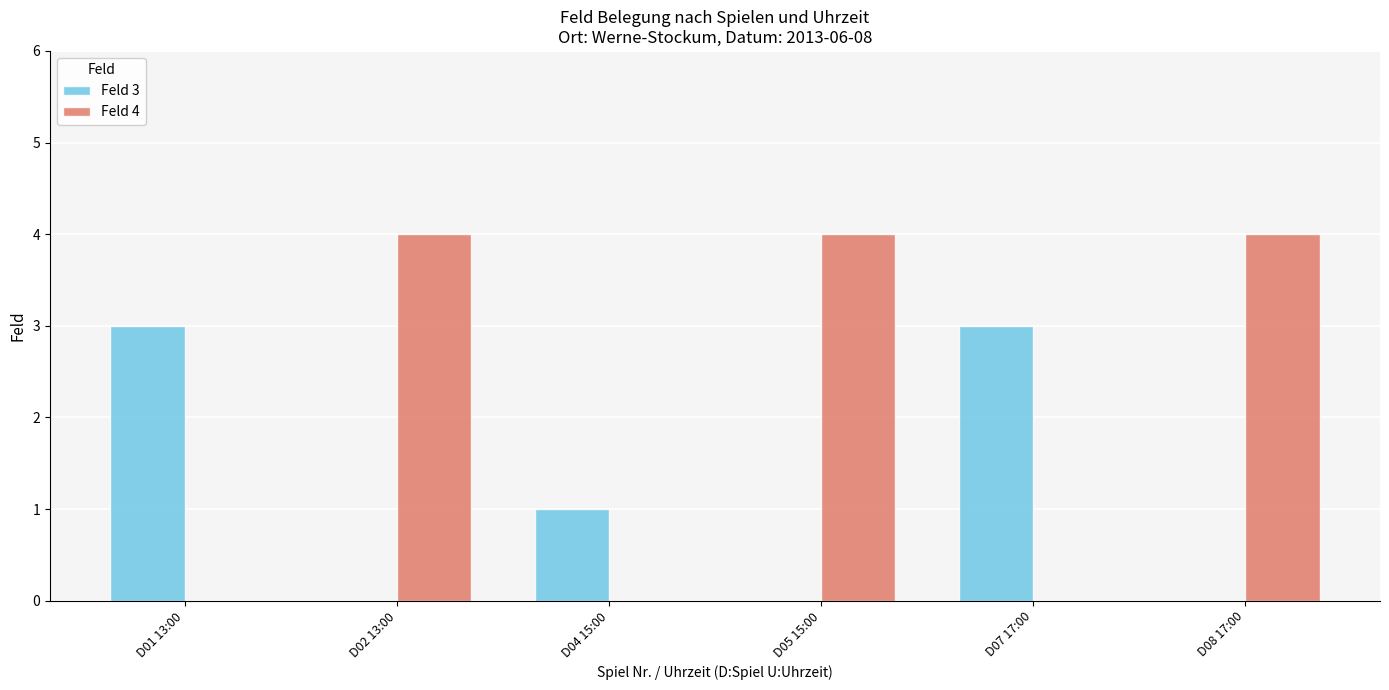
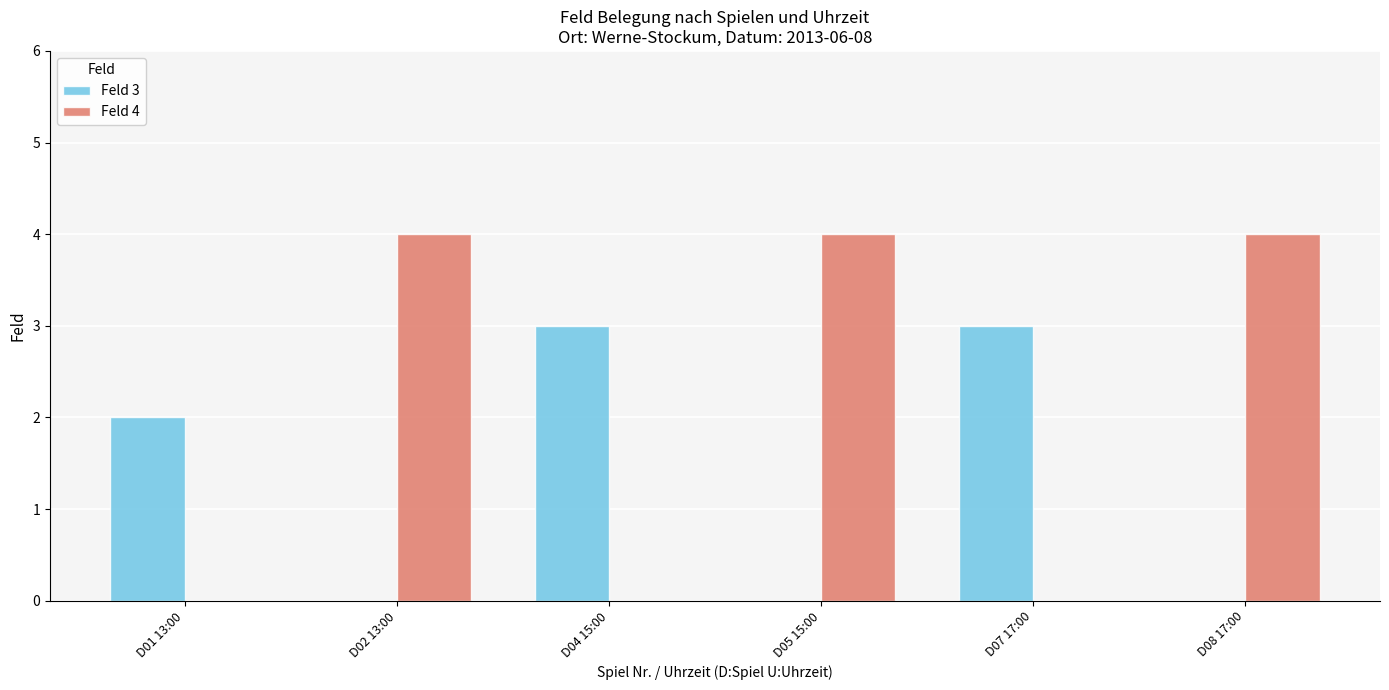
  {
    "Feld 3": {
-     "D01 13:00": 3,
+     "D01 13:00": 2,
      "D02 13:00": 0,
-     "D04 15:00": 1,
+     "D04 15:00": 3,
      "D05 15:00": 0,
      "D07 17:00": 3,
      "D08 17:00": 0
    },
    "Feld 4": {
      "D01 13:00": 0,
      "D02 13:00": 4,
      "D04 15:00": 0,
      "D05 15:00": 4,
      "D07 17:00": 0,
      "D08 17:00": 4
    }
  }
